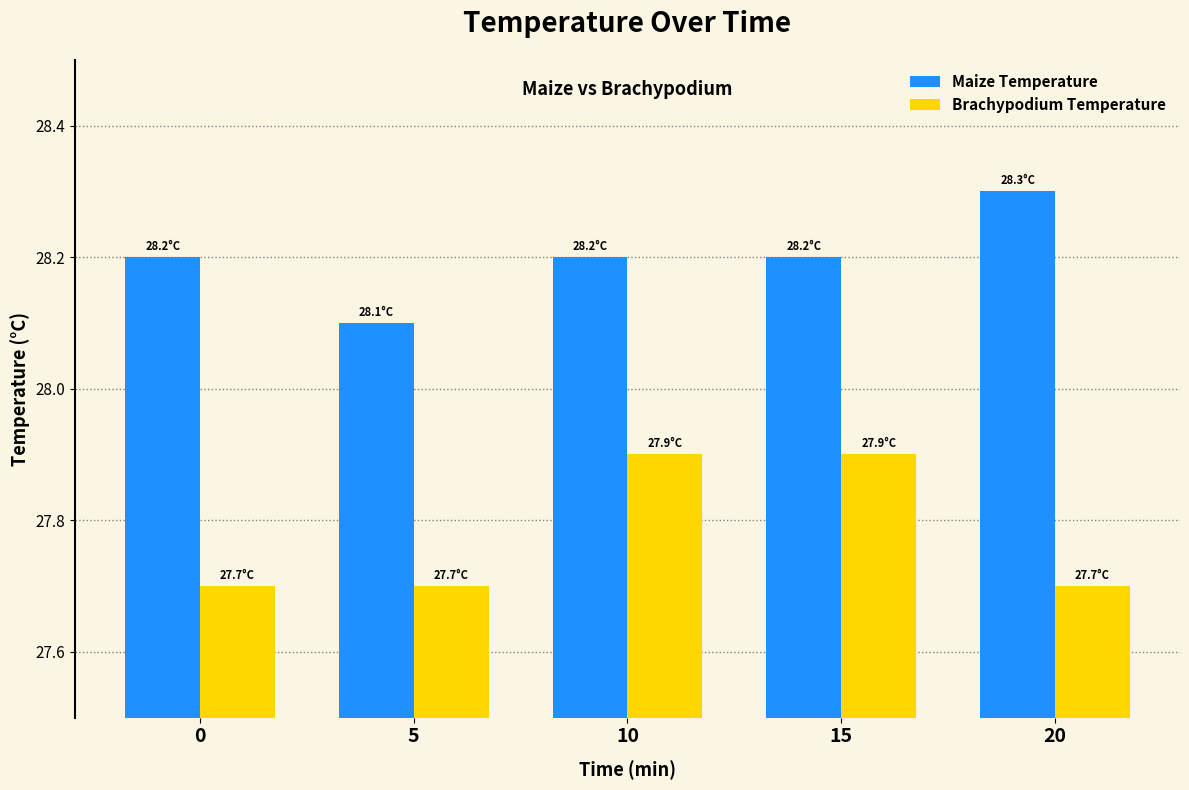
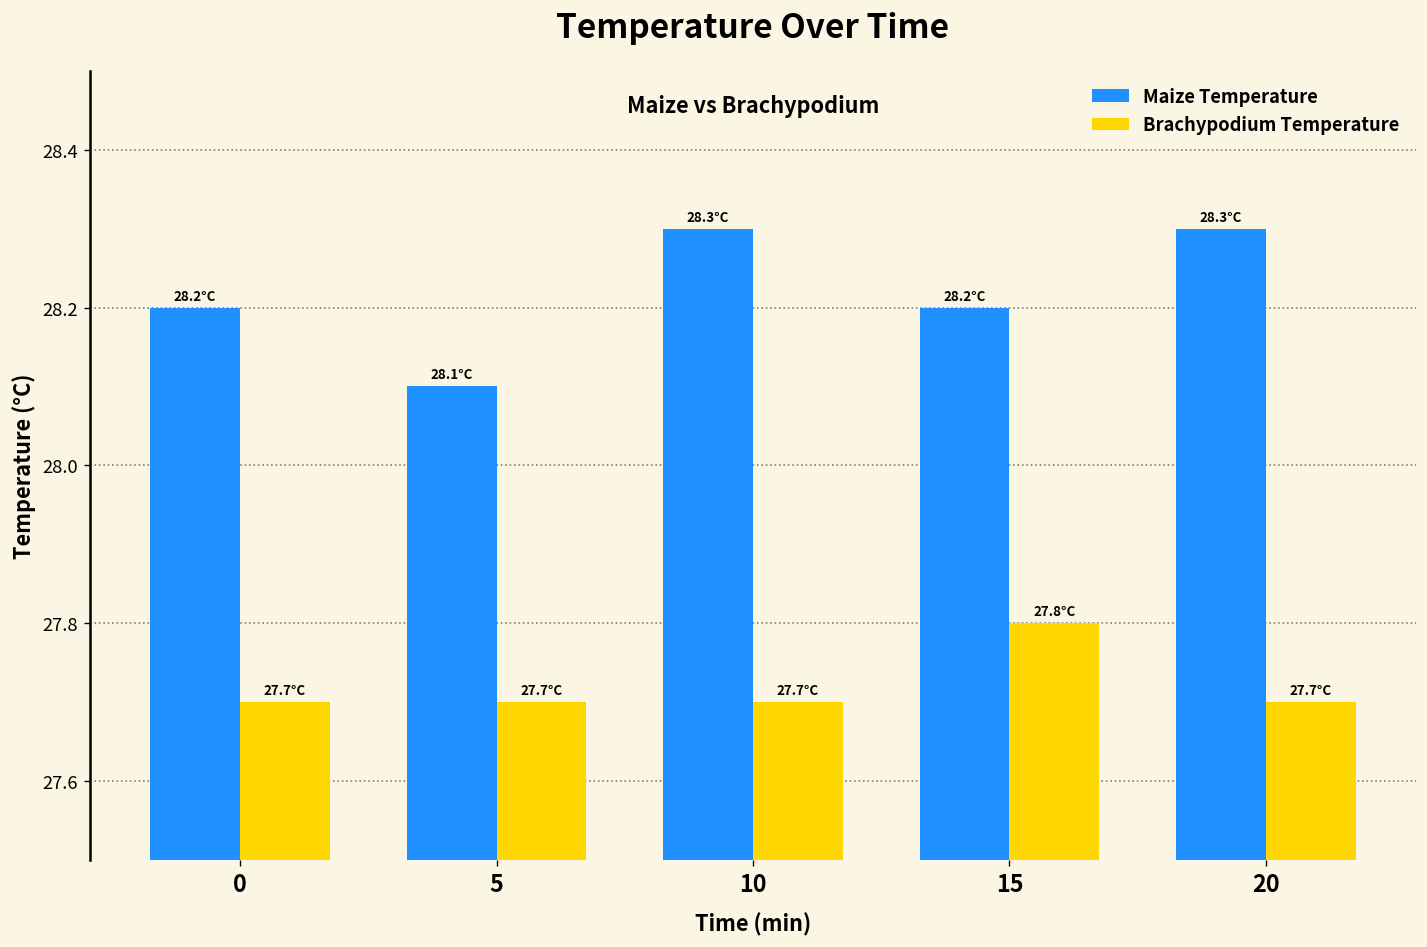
  {
    "Maize Temperature": {
      "0": "28.2°C",
      "5": "28.1°C",
-     "10": "28.2°C",
+     "10": "28.3°C",
      "15": "28.2°C",
      "20": "28.3°C"
    },
    "Brachypodium Temperature": {
      "0": "27.7°C",
      "5": "27.7°C",
-     "10": "27.9°C",
-     "15": "27.9°C",
+     "10": "27.7°C",
+     "15": "27.8°C",
      "20": "27.7°C"
    }
  }
